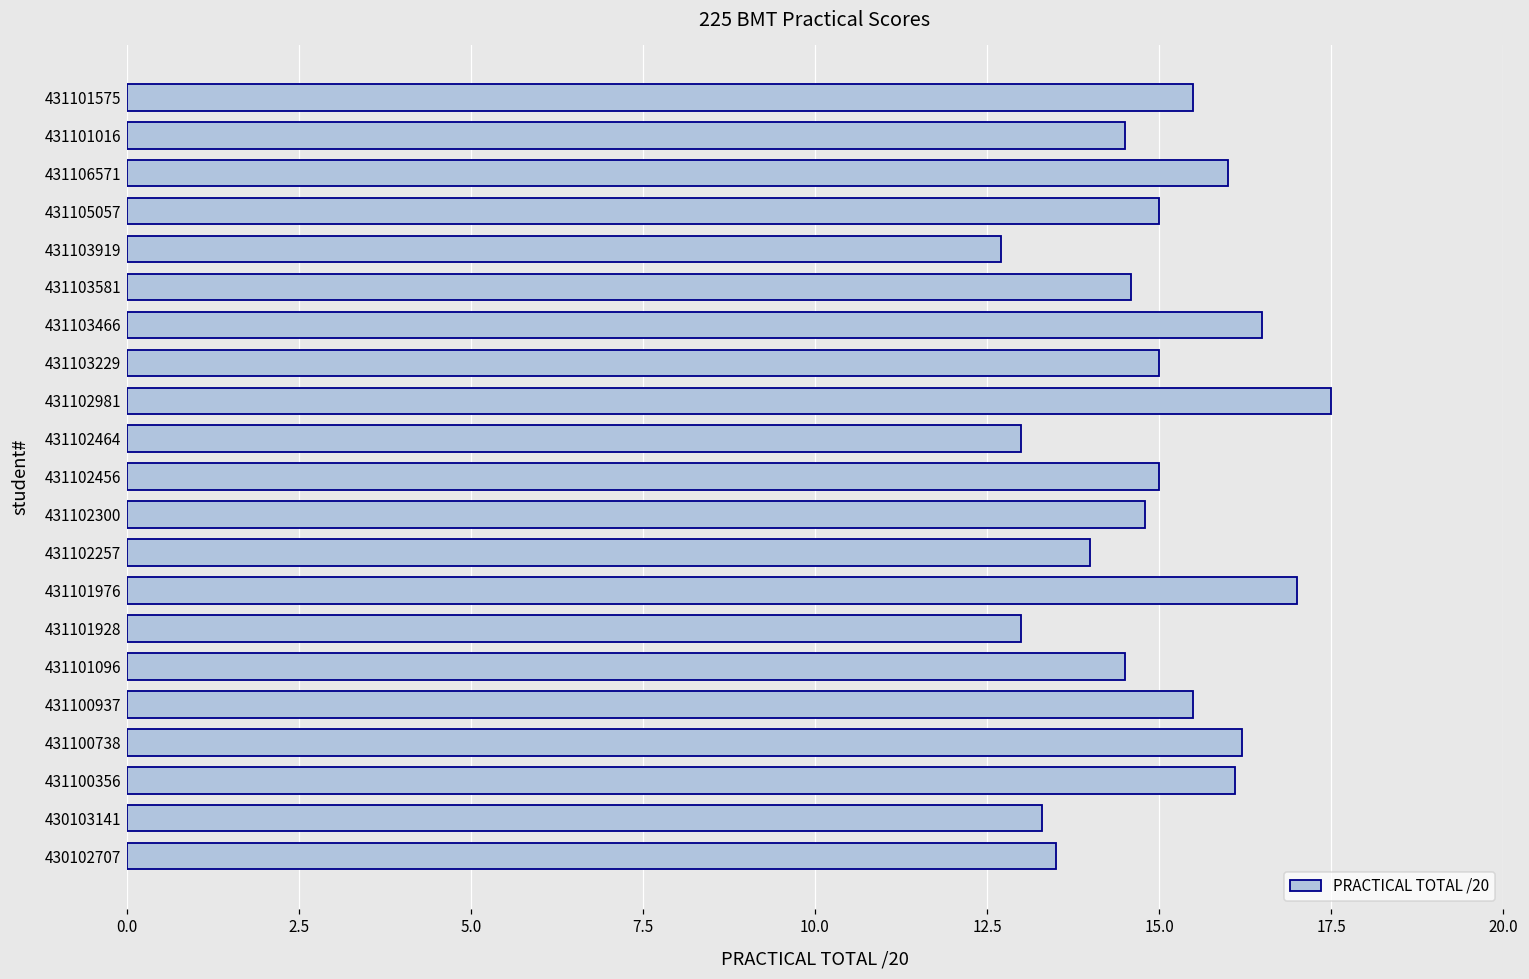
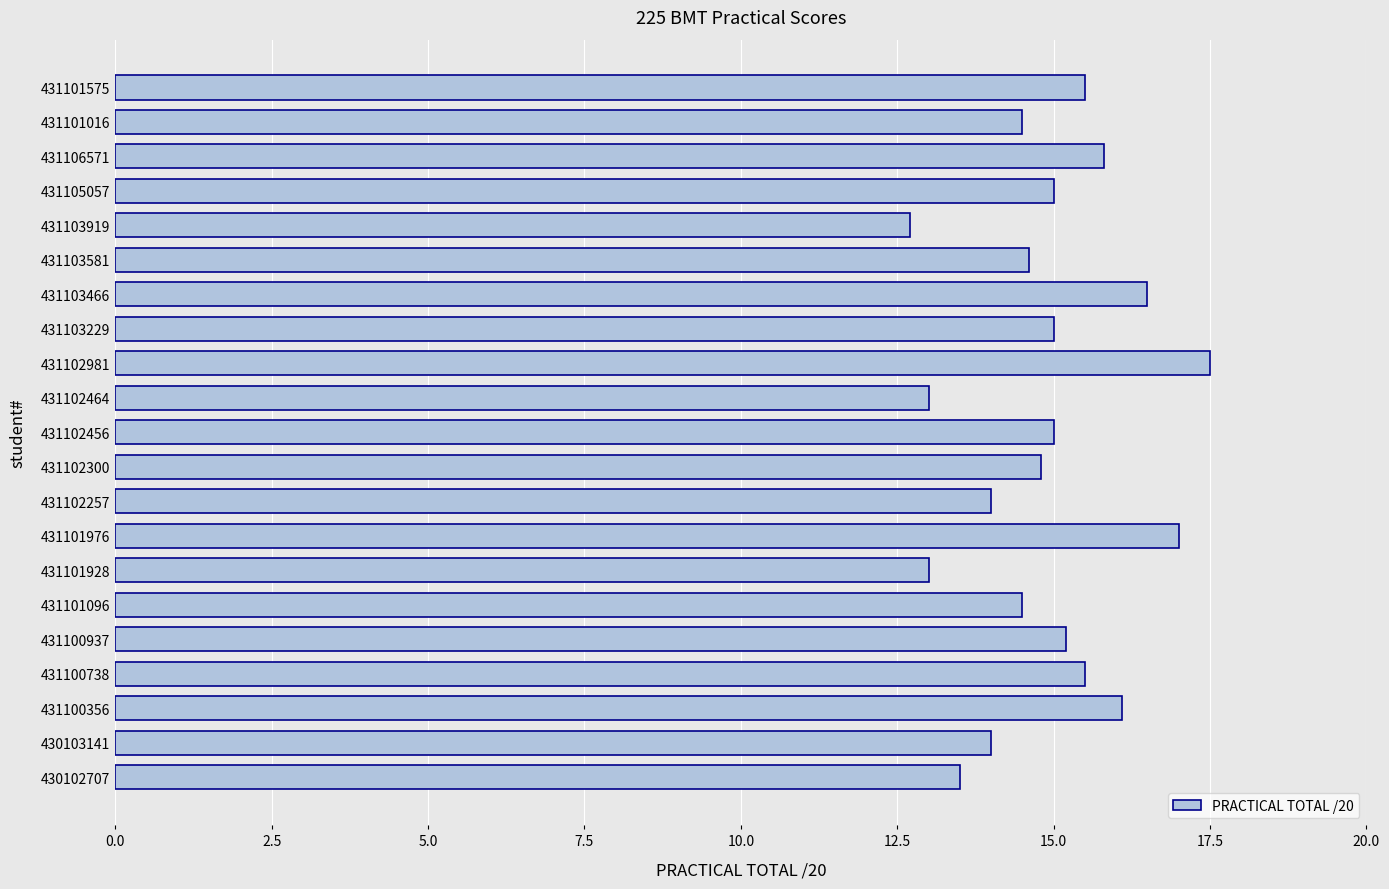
  {
    "431101575": 15.5,
    "431101016": 14.5,
-   "431106571": 16.0,
+   "431106571": 15.8,
    "431105057": 15.0,
    "431103919": 12.7,
    "431103581": 14.6,
    "431103466": 16.5,
    "431103229": 15.0,
    "431102981": 17.5,
    "431102464": 13.0,
    "431102456": 15.0,
    "431102300": 14.8,
    "431102257": 14.0,
    "431101976": 17.0,
    "431101928": 13.0,
    "431101096": 14.5,
-   "431100937": 15.5,
-   "431100738": 16.2,
+   "431100937": 15.2,
+   "431100738": 15.5,
    "431100356": 16.1,
-   "430103141": 13.3,
+   "430103141": 14.0,
    "430102707": 13.5
  }
